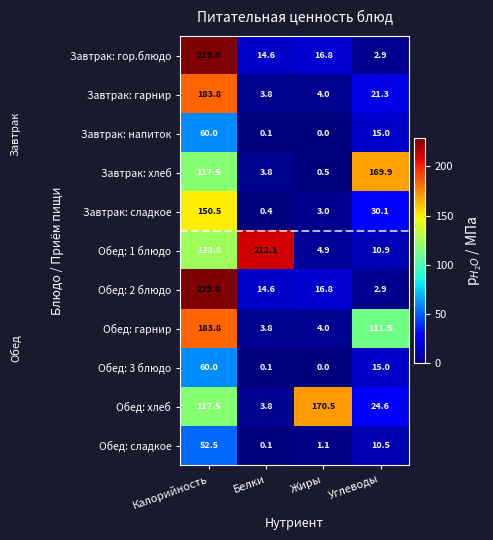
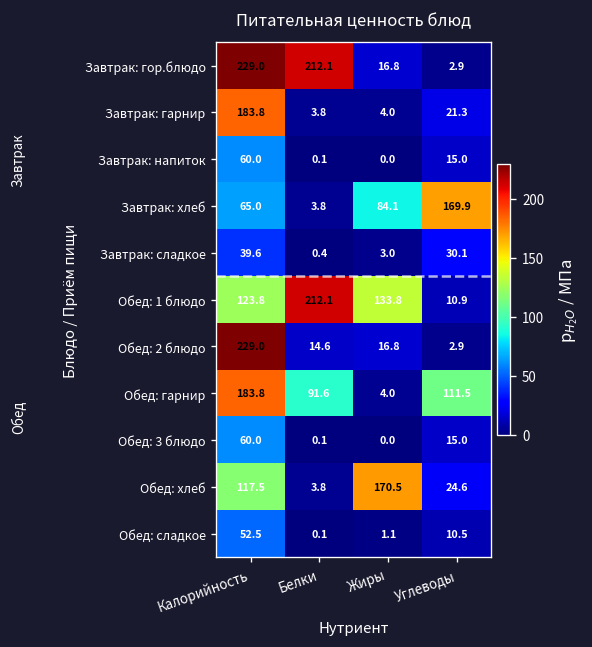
  {
    "Завтрак: гор.блюдо": {
      "Калорийность": 229.0,
-     "Белки": 14.6,
+     "Белки": 212.1,
      "Жиры": 16.8,
      "Углеводы": 2.9
    },
    "Завтрак: гарнир": {
      "Калорийность": 183.8,
      "Белки": 3.8,
      "Жиры": 4.0,
      "Углеводы": 21.3
    },
    "Завтрак: напиток": {
      "Калорийность": 60.0,
      "Белки": 0.1,
      "Жиры": 0.0,
      "Углеводы": 15.0
    },
    "Завтрак: хлеб": {
-     "Калорийность": 117.5,
+     "Калорийность": 65.0,
      "Белки": 3.8,
-     "Жиры": 0.5,
+     "Жиры": 84.1,
      "Углеводы": 169.9
    },
    "Завтрак: сладкое": {
-     "Калорийность": 150.5,
+     "Калорийность": 39.6,
      "Белки": 0.4,
      "Жиры": 3.0,
      "Углеводы": 30.1
    },
    "Обед: 1 блюдо": {
      "Калорийность": 123.8,
      "Белки": 212.1,
-     "Жиры": 4.9,
+     "Жиры": 133.8,
      "Углеводы": 10.9
    },
    "Обед: 2 блюдо": {
      "Калорийность": 229.0,
      "Белки": 14.6,
      "Жиры": 16.8,
      "Углеводы": 2.9
    },
    "Обед: гарнир": {
      "Калорийность": 183.8,
-     "Белки": 3.8,
+     "Белки": 91.6,
      "Жиры": 4.0,
      "Углеводы": 111.5
    },
    "Обед: 3 блюдо": {
      "Калорийность": 60.0,
      "Белки": 0.1,
      "Жиры": 0.0,
      "Углеводы": 15.0
    },
    "Обед: хлеб": {
      "Калорийность": 117.5,
      "Белки": 3.8,
      "Жиры": 170.5,
      "Углеводы": 24.6
    },
    "Обед: сладкое": {
      "Калорийность": 52.5,
      "Белки": 0.1,
      "Жиры": 1.1,
      "Углеводы": 10.5
    }
  }
